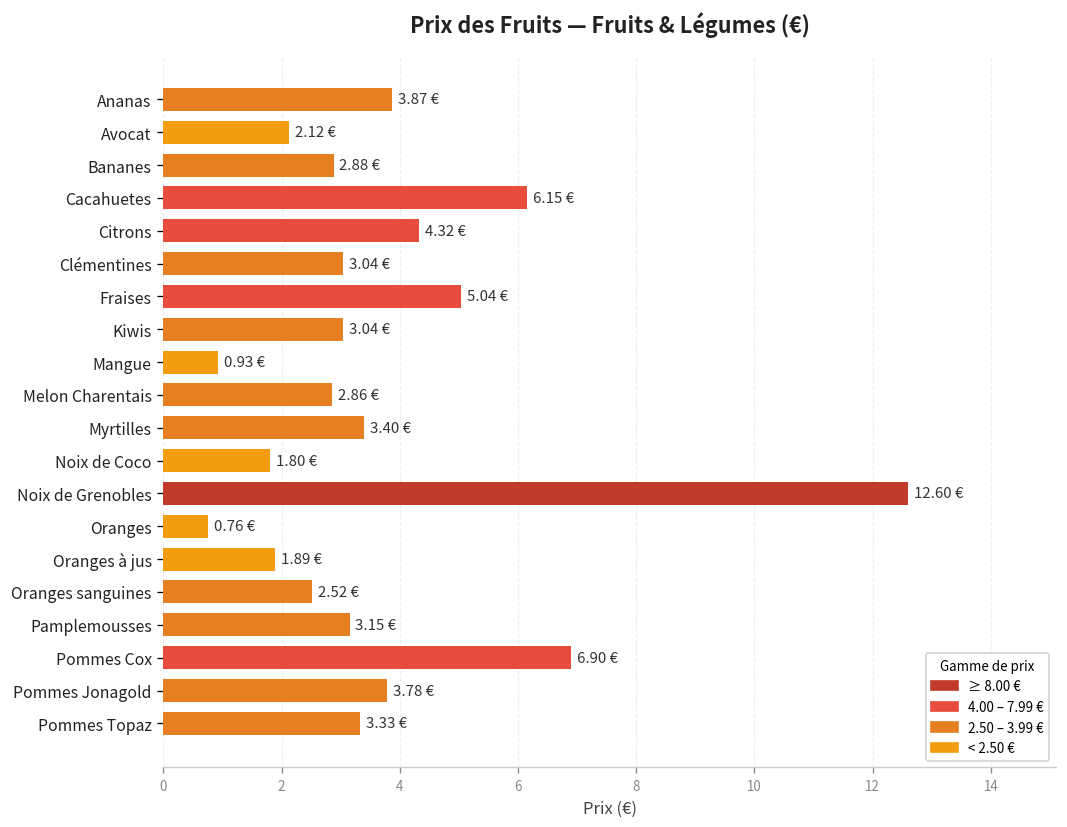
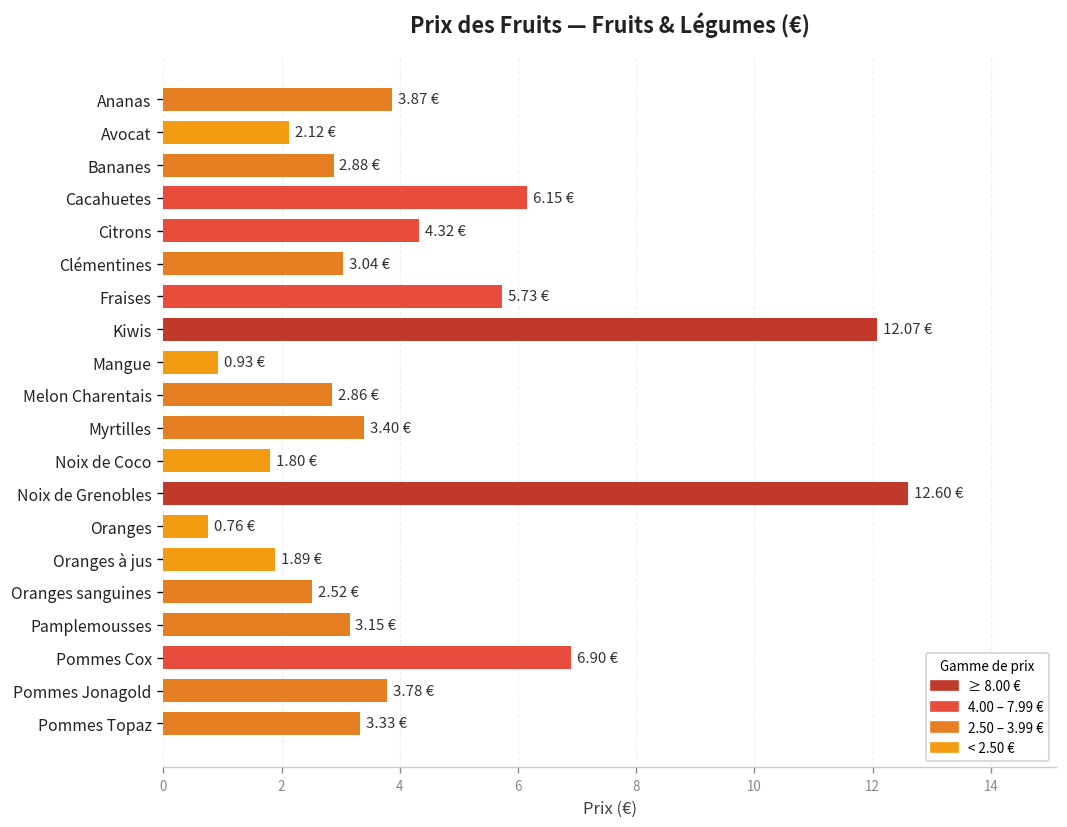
  {
    "Ananas": 3.87,
    "Avocat": 2.12,
    "Bananes": 2.88,
    "Cacahuetes": 6.15,
    "Citrons": 4.32,
    "Clémentines": 3.04,
-   "Fraises": 5.04,
-   "Kiwis": 3.04,
+   "Fraises": 5.73,
+   "Kiwis": 12.07,
    "Mangue": 0.93,
    "Melon Charentais": 2.86,
    "Myrtilles": 3.40,
    "Noix de Coco": 1.80,
    "Noix de Grenobles": 12.60,
    "Oranges": 0.76,
    "Oranges à jus": 1.89,
    "Oranges sanguines": 2.52,
    "Pamplemousses": 3.15,
    "Pommes Cox": 6.90,
    "Pommes Jonagold": 3.78,
    "Pommes Topaz": 3.33
  }
